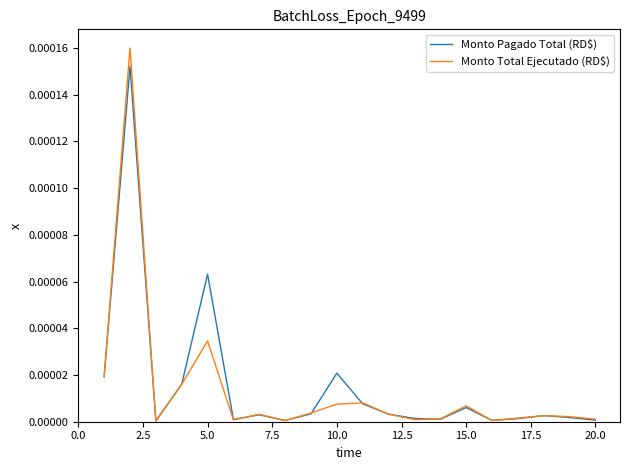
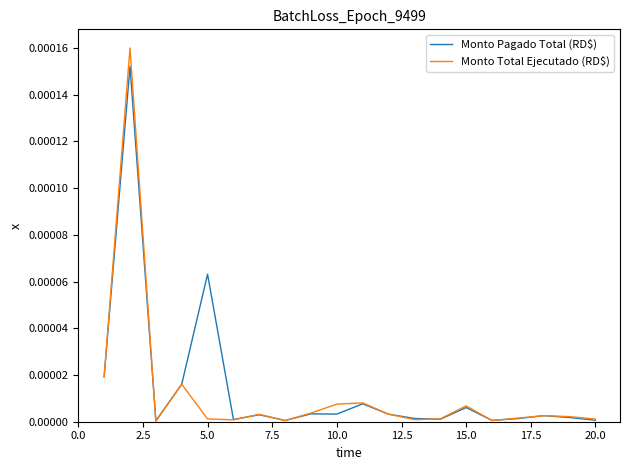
  {
    "Monto Pagado Total (RD$)": {
      "5.0": 0.000063,
-     "10.0": 0.000021
+     "10.0": 0.000003
    },
    "Monto Total Ejecutado (RD$)": {
-     "5.0": 0.000035,
+     "5.0": 0.000001,
      "10.0": 0.000008
    }
  }
